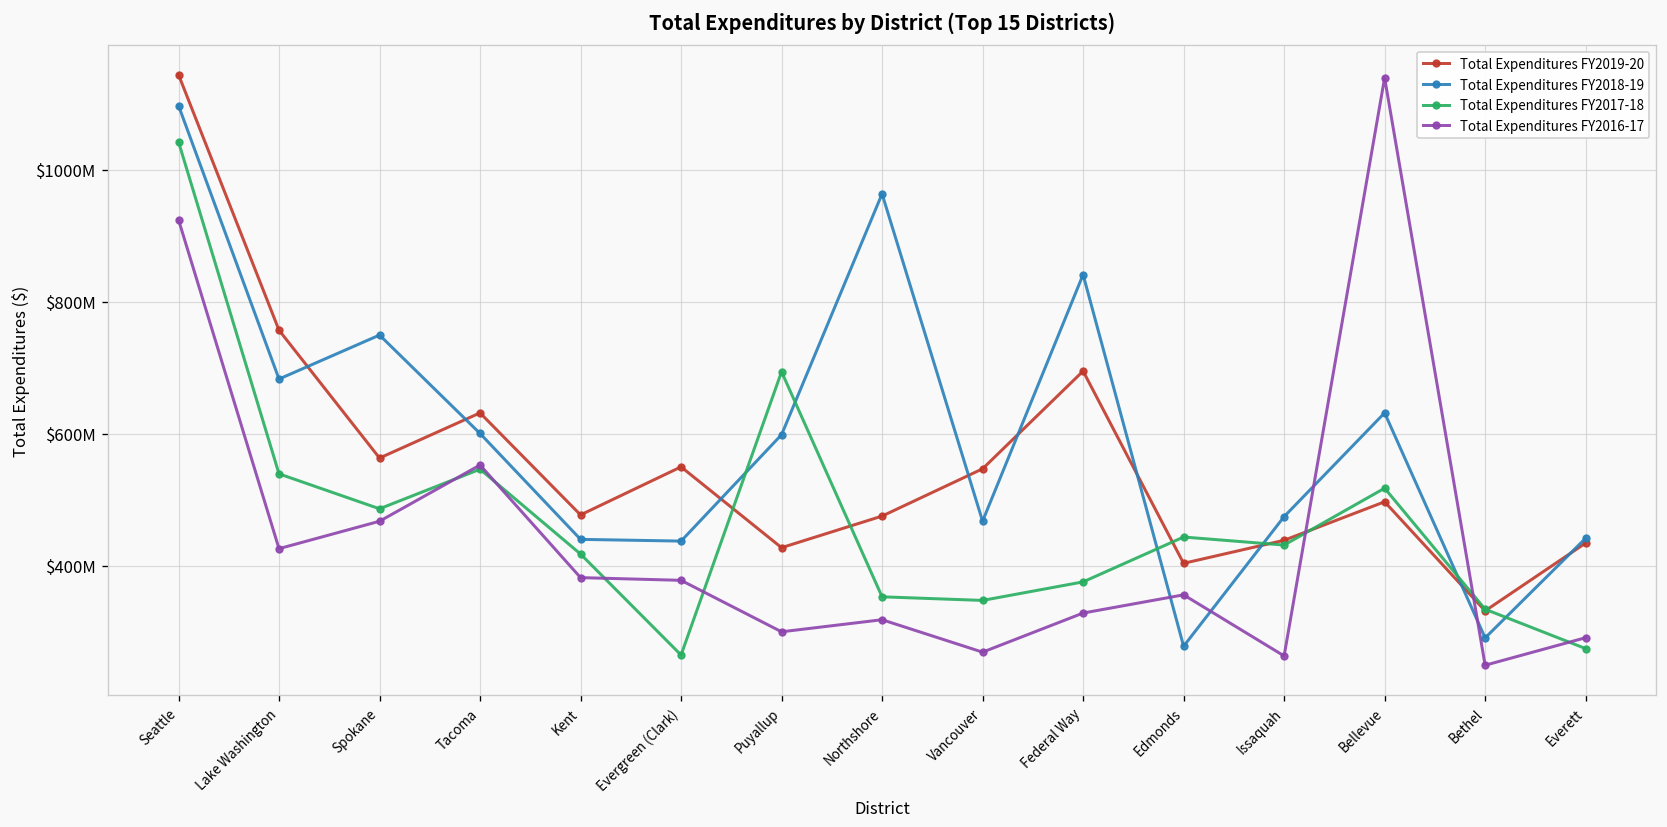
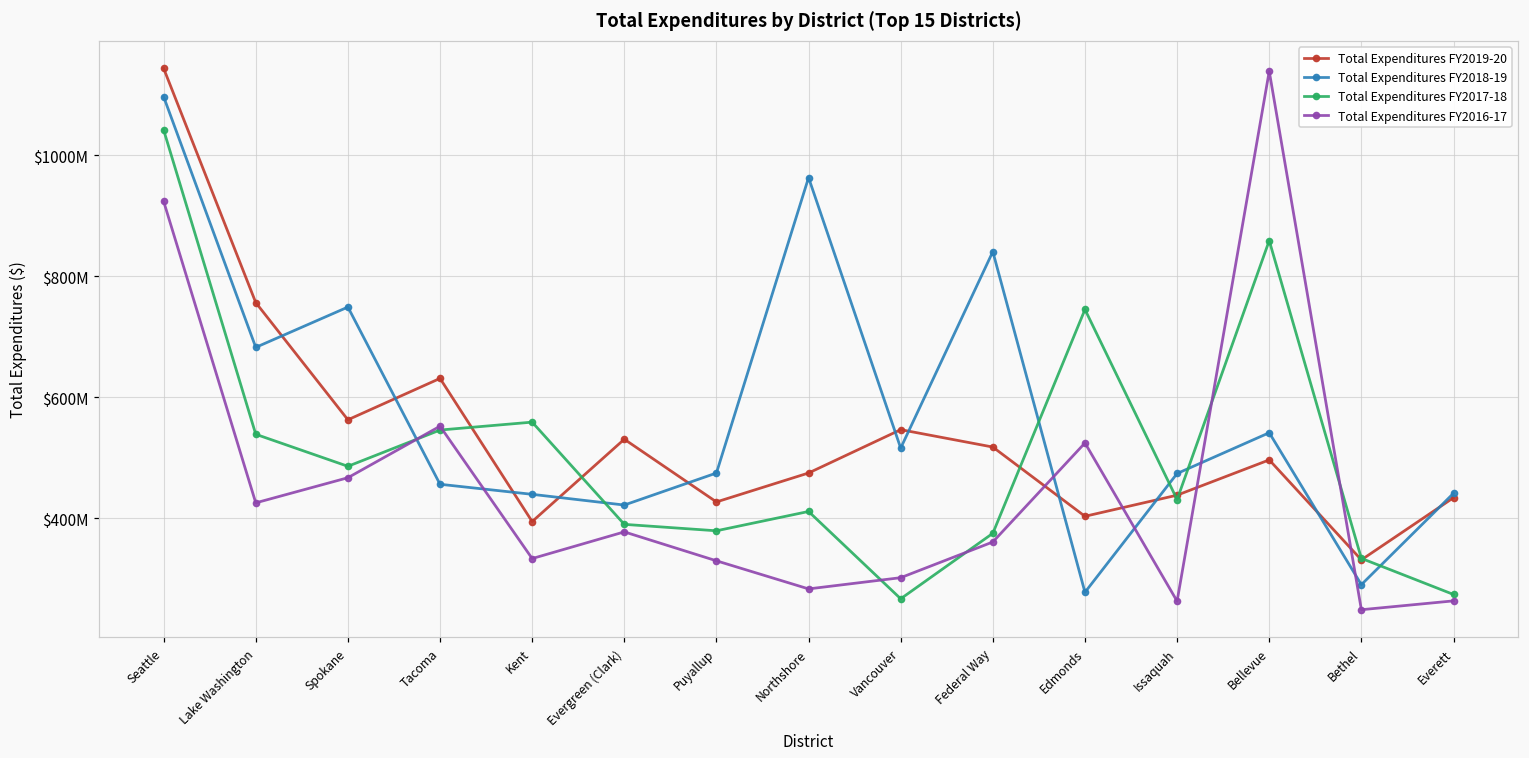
  {
    "Total Expenditures FY2019-20": {
      "Seattle": "$1140000000",
      "Lake Washington": "$760000000",
      "Spokane": "$560000000",
      "Tacoma": "$630000000",
-     "Kent": "$480000000",
-     "Evergreen (Clark)": "$550000000",
+     "Kent": "$390000000",
+     "Evergreen (Clark)": "$530000000",
      "Puyallup": "$430000000",
      "Northshore": "$480000000",
      "Vancouver": "$550000000",
-     "Federal Way": "$690000000",
+     "Federal Way": "$520000000",
      "Edmonds": "$400000000",
      "Issaquah": "$440000000",
      "Bellevue": "$500000000",
      "Everett": "$430000000"
    },
    "Total Expenditures FY2018-19": {
      "Seattle": "$1100000000",
      "Lake Washington": "$680000000",
      "Spokane": "$750000000",
-     "Tacoma": "$600000000",
+     "Tacoma": "$460000000",
      "Kent": "$440000000",
-     "Evergreen (Clark)": "$440000000",
-     "Puyallup": "$600000000",
+     "Evergreen (Clark)": "$420000000",
+     "Puyallup": "$480000000",
      "Northshore": "$960000000",
-     "Vancouver": "$470000000",
+     "Vancouver": "$520000000",
      "Federal Way": "$840000000",
      "Edmonds": "$280000000",
      "Issaquah": "$470000000",
-     "Bellevue": "$630000000",
+     "Bellevue": "$540000000",
      "Bethel": "$290000000",
      "Everett": "$440000000"
    },
    "Total Expenditures FY2017-18": {
      "Seattle": "$1040000000",
      "Lake Washington": "$540000000",
      "Spokane": "$490000000",
      "Tacoma": "$550000000",
-     "Kent": "$420000000",
-     "Evergreen (Clark)": "$260000000",
-     "Puyallup": "$690000000",
-     "Northshore": "$350000000",
-     "Vancouver": "$350000000",
+     "Kent": "$560000000",
+     "Evergreen (Clark)": "$390000000",
+     "Puyallup": "$380000000",
+     "Northshore": "$410000000",
+     "Vancouver": "$270000000",
      "Federal Way": "$380000000",
-     "Edmonds": "$440000000",
+     "Edmonds": "$750000000",
      "Issaquah": "$430000000",
-     "Bellevue": "$520000000",
+     "Bellevue": "$860000000",
      "Everett": "$270000000"
    },
    "Total Expenditures FY2016-17": {
      "Seattle": "$920000000",
      "Lake Washington": "$430000000",
      "Spokane": "$470000000",
      "Tacoma": "$550000000",
-     "Kent": "$380000000",
+     "Kent": "$330000000",
      "Evergreen (Clark)": "$380000000",
-     "Puyallup": "$300000000",
-     "Northshore": "$320000000",
-     "Vancouver": "$270000000",
-     "Federal Way": "$330000000",
-     "Edmonds": "$360000000",
+     "Puyallup": "$330000000",
+     "Northshore": "$280000000",
+     "Vancouver": "$300000000",
+     "Federal Way": "$360000000",
+     "Edmonds": "$520000000",
      "Issaquah": "$260000000",
      "Bellevue": "$1140000000",
      "Bethel": "$250000000",
-     "Everett": "$290000000"
+     "Everett": "$260000000"
    }
  }
